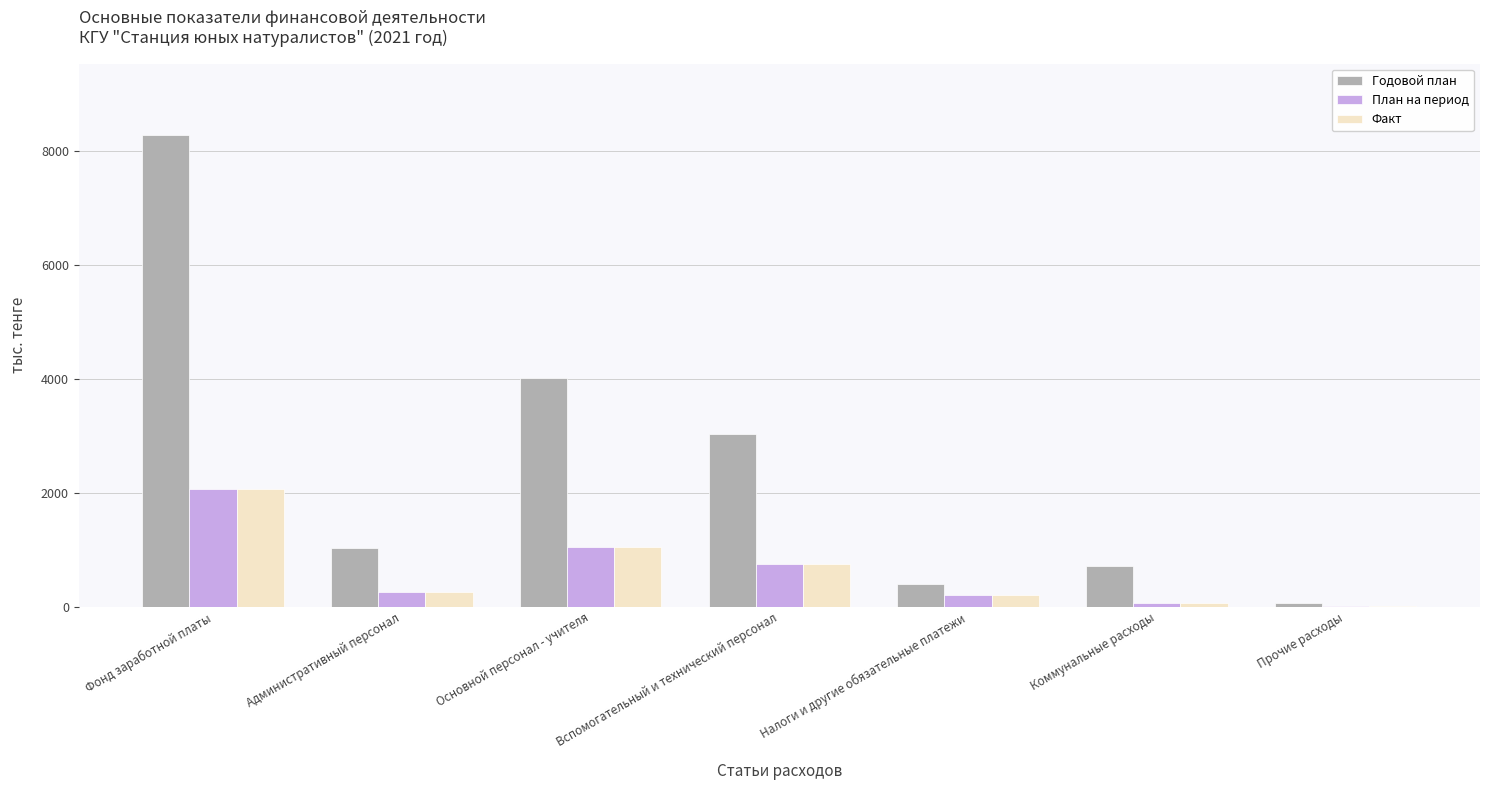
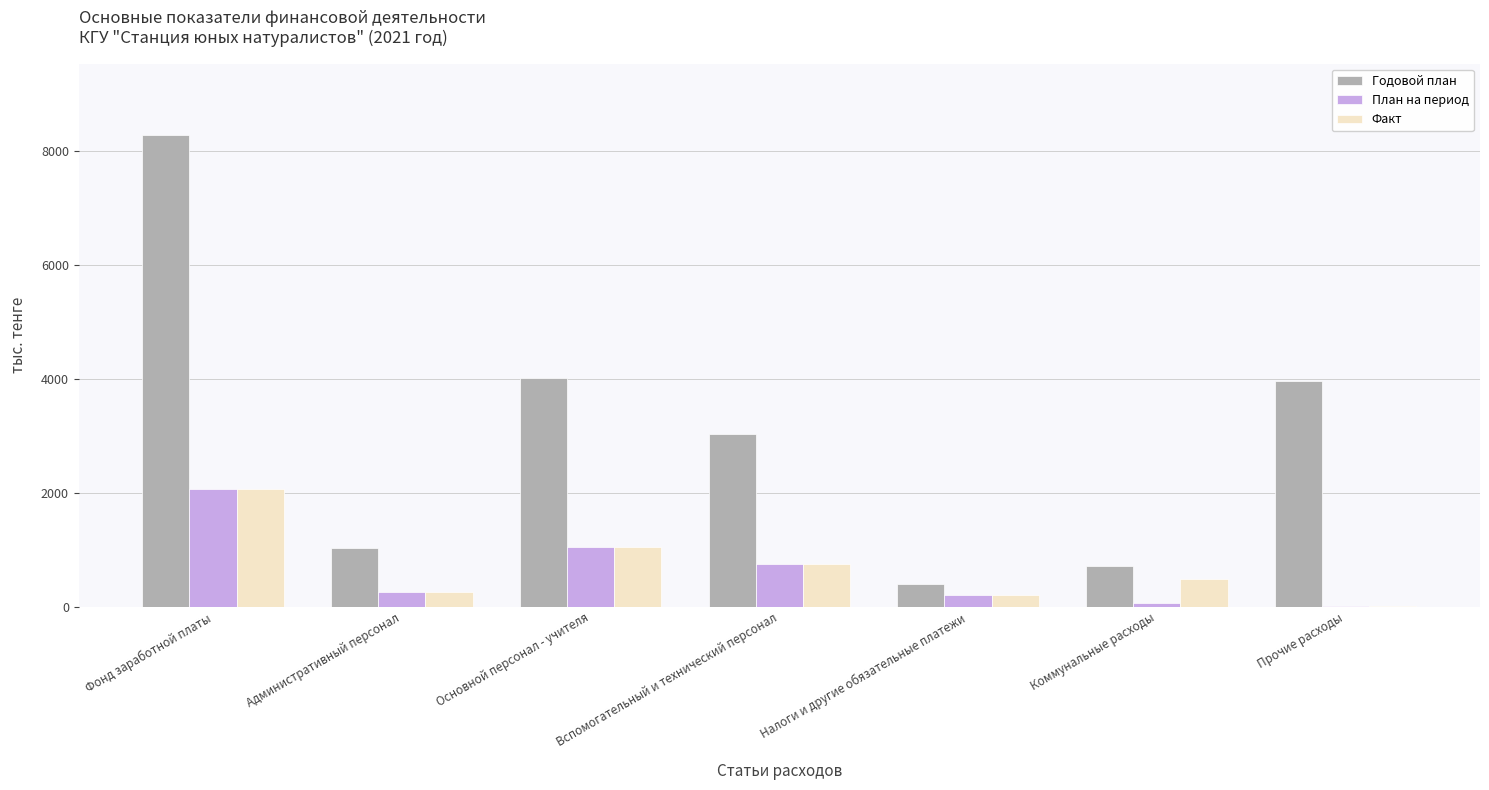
  {
    "Годовой план": {
      "Фонд заработной платы": 8300,
      "Административный персонал": 1000,
      "Основной персонал - учителя": 4000,
      "Вспомогательный и технический персонал": 3000,
      "Налоги и другие обязательные платежи": 400,
      "Коммунальные расходы": 700,
-     "Прочие расходы": 100
+     "Прочие расходы": 4000
    },
    "План на период": {
      "Фонд заработной платы": 2100,
      "Административный персонал": 300,
      "Основной персонал - учителя": 1100,
      "Вспомогательный и технический персонал": 800,
      "Налоги и другие обязательные платежи": 200,
      "Коммунальные расходы": 100
    },
    "Факт": {
      "Фонд заработной платы": 2100,
      "Административный персонал": 300,
      "Основной персонал - учителя": 1100,
      "Вспомогательный и технический персонал": 800,
      "Налоги и другие обязательные платежи": 200,
-     "Коммунальные расходы": 100
+     "Коммунальные расходы": 500
    }
  }
